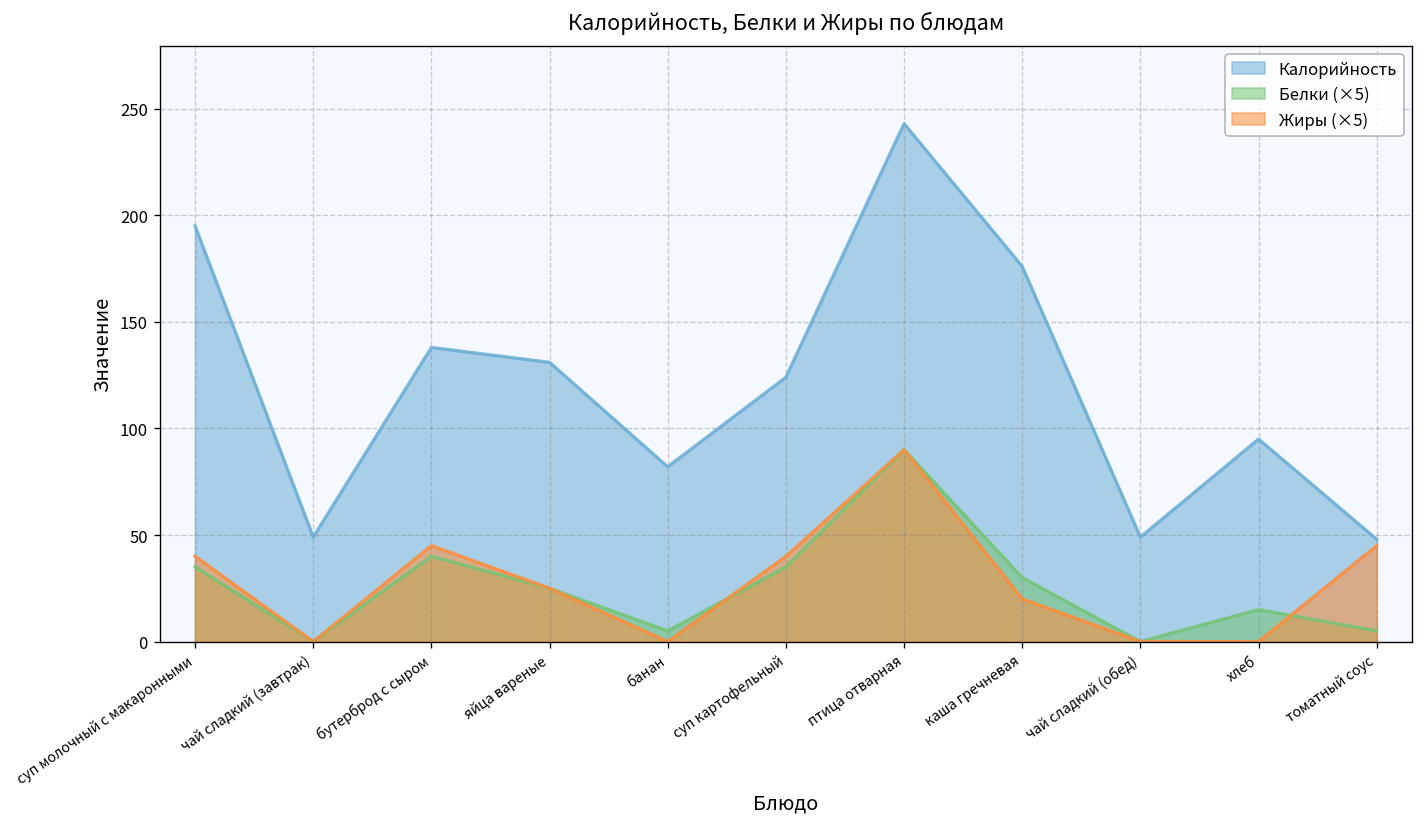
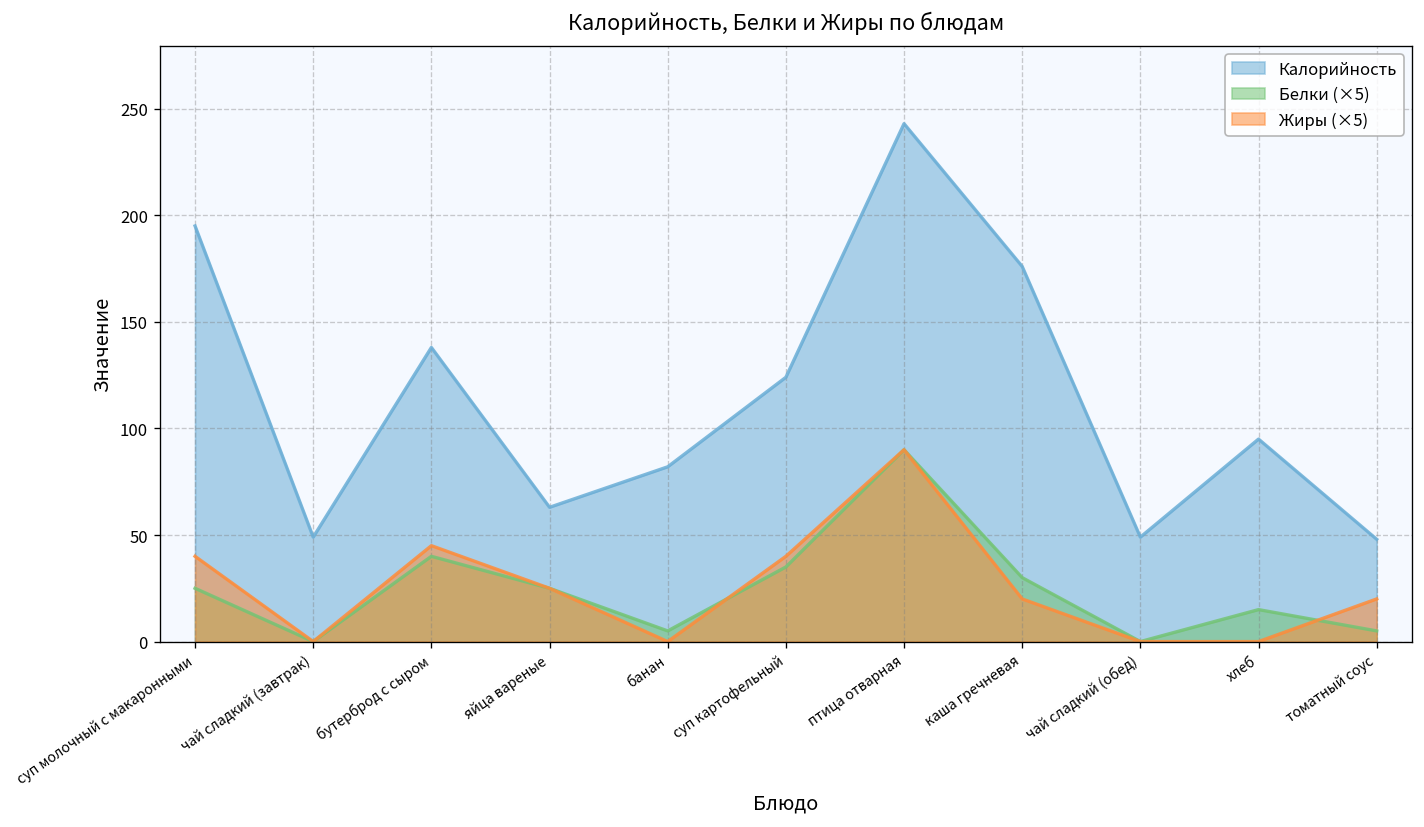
  {
    "Калорийность": {
      "суп молочный с макаронными": 195,
      "чай сладкий (завтрак)": 49,
      "бутерброд с сыром": 138,
-     "яйца вареные": 131,
+     "яйца вареные": 63,
      "банан": 82,
      "суп картофельный": 124,
      "птица отварная": 243,
      "каша гречневая": 176,
      "чай сладкий (обед)": 49,
      "хлеб": 95,
      "томатный соус": 48
    },
    "Белки (×5)": {
-     "суп молочный с макаронными": 35,
+     "суп молочный с макаронными": 25,
      "бутерброд с сыром": 40,
      "банан": 5,
      "суп картофельный": 35,
      "каша гречневая": 30,
      "хлеб": 15,
      "томатный соус": 5
    },
    "Жиры (×5)": {
      "суп молочный с макаронными": 40,
      "бутерброд с сыром": 45,
      "банан": 0,
      "суп картофельный": 40,
      "каша гречневая": 20,
      "хлеб": 0,
-     "томатный соус": 45
+     "томатный соус": 20
    }
  }
